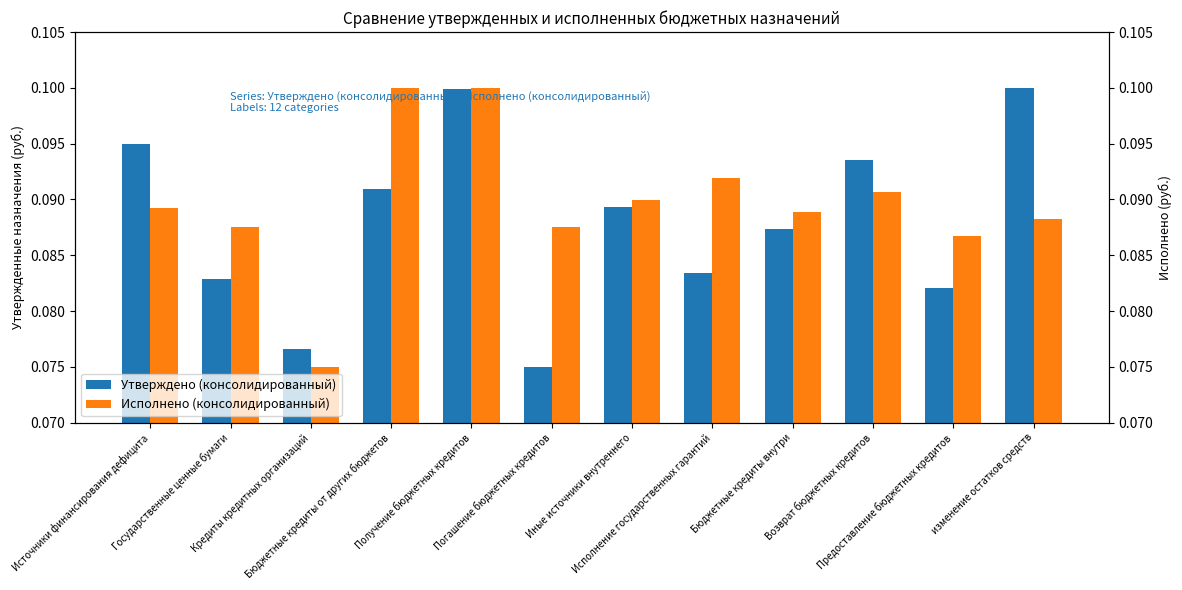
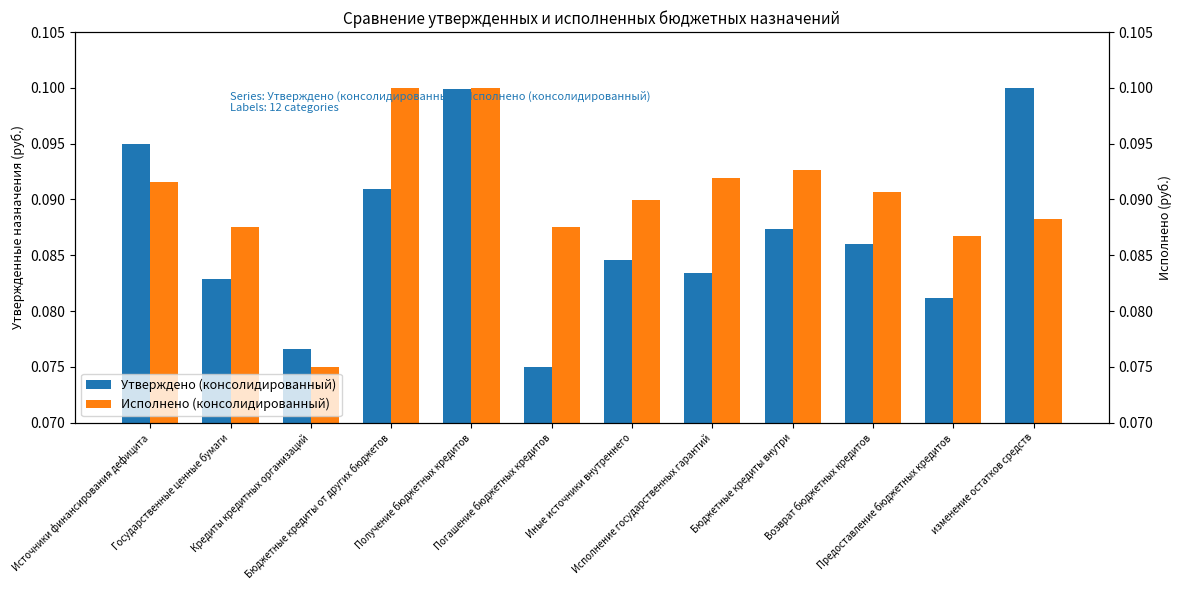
  {
    "Утверждено (консолидированный)": {
      "Источники финансирования дефицита": 0.0949,
      "Государственные ценные бумаги": 0.0829,
      "Кредиты кредитных организаций": 0.0766,
      "Бюджетные кредиты от других бюджетов": 0.0909,
      "Погашение бюджетных кредитов": 0.0750,
-     "Иные источники внутреннего": 0.0894,
+     "Иные источники внутреннего": 0.0846,
      "Исполнение государственных гарантий": 0.0834,
      "Бюджетные кредиты внутри": 0.0874,
-     "Возврат бюджетных кредитов": 0.0935,
-     "Предоставление бюджетных кредитов": 0.0821,
+     "Возврат бюджетных кредитов": 0.0860,
+     "Предоставление бюджетных кредитов": 0.0812,
      "изменение остатков средств": 0.1000
    },
    "Исполнено (консолидированный)": {
-     "Источники финансирования дефицита": 0.0892,
+     "Источники финансирования дефицита": 0.0915,
      "Государственные ценные бумаги": 0.0875,
      "Кредиты кредитных организаций": 0.0750,
      "Бюджетные кредиты от других бюджетов": 0.1000,
      "Получение бюджетных кредитов": 0.1000,
      "Погашение бюджетных кредитов": 0.0875,
      "Иные источники внутреннего": 0.0899,
      "Исполнение государственных гарантий": 0.0919,
-     "Бюджетные кредиты внутри": 0.0889,
+     "Бюджетные кредиты внутри": 0.0926,
      "Возврат бюджетных кредитов": 0.0906,
      "Предоставление бюджетных кредитов": 0.0867,
      "изменение остатков средств": 0.0882
    }
  }
